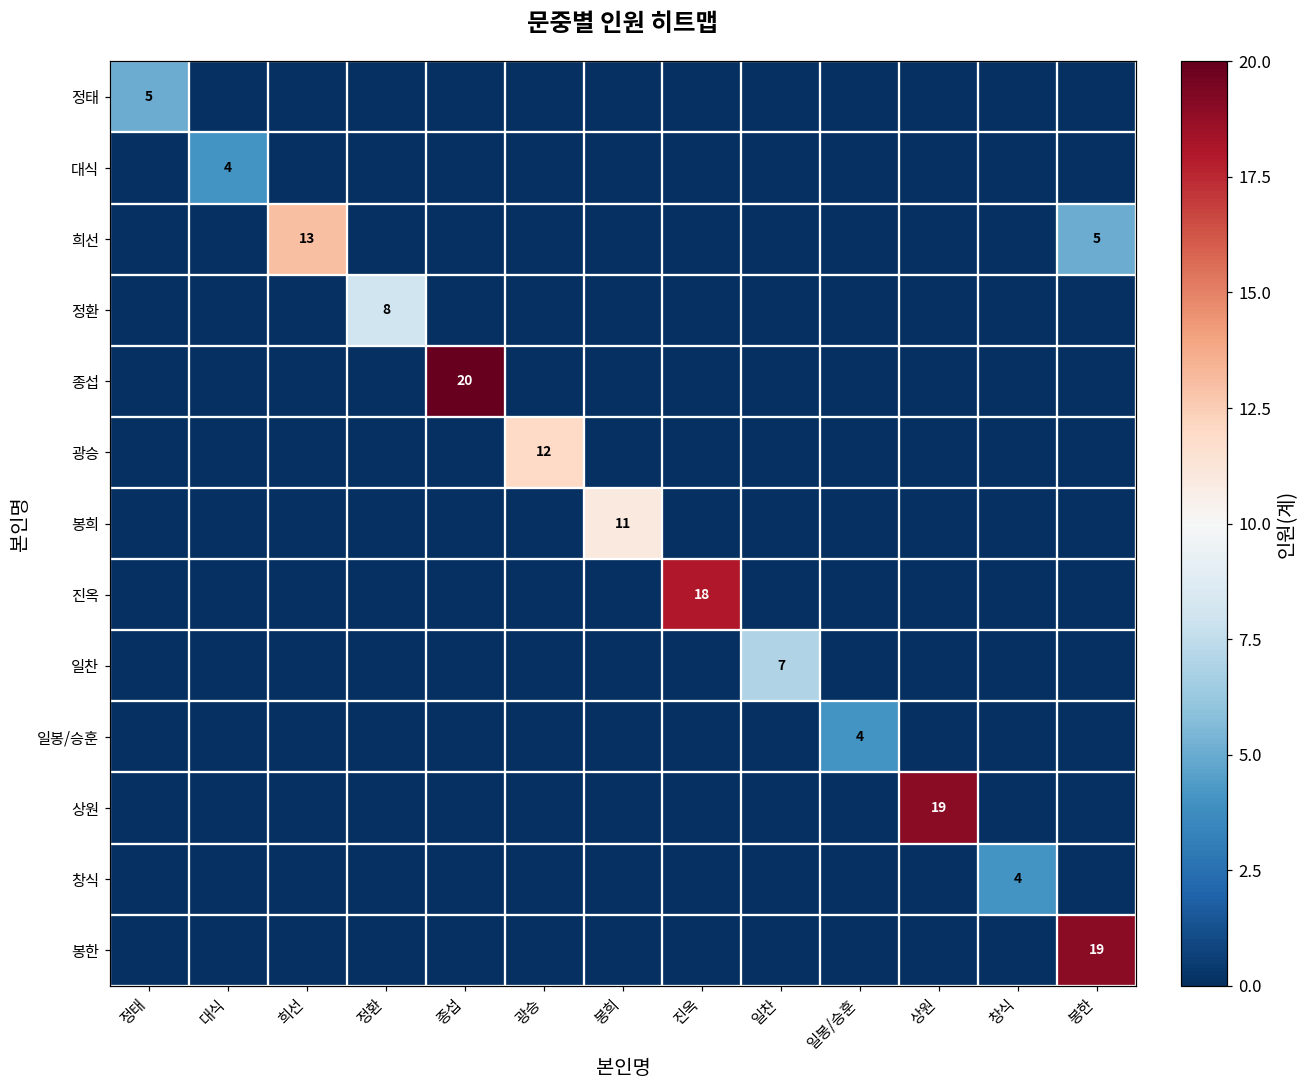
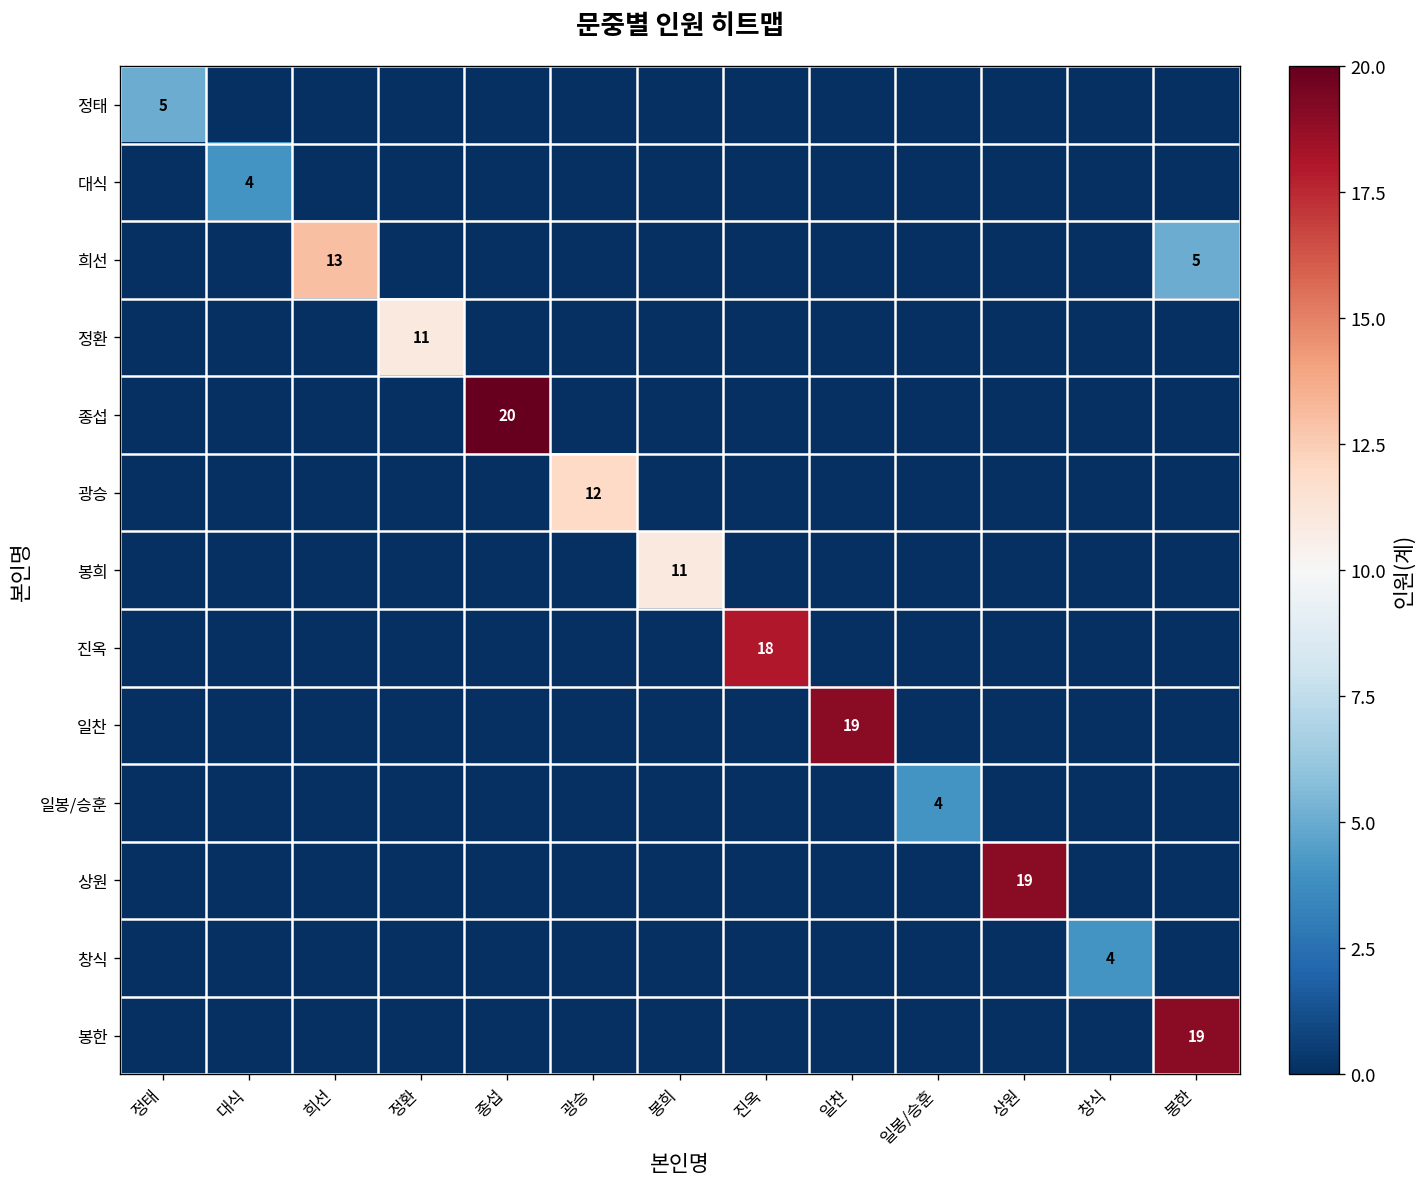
  {
    "정태": {
      "정태": 5
    },
    "대식": {
      "대식": 4
    },
    "희선": {
      "희선": 13,
      "봉한": 5
    },
    "정환": {
-     "정환": 8
+     "정환": 11
    },
    "종섭": {
      "종섭": 20
    },
    "광승": {
      "광승": 12
    },
    "봉희": {
      "봉희": 11
    },
    "진옥": {
      "진옥": 18
    },
    "일찬": {
-     "일찬": 7
+     "일찬": 19
    },
    "일봉/승훈": {
      "일봉/승훈": 4
    },
    "상원": {
      "상원": 19
    },
    "창식": {
      "창식": 4
    },
    "봉한": {
      "봉한": 19
    }
  }
